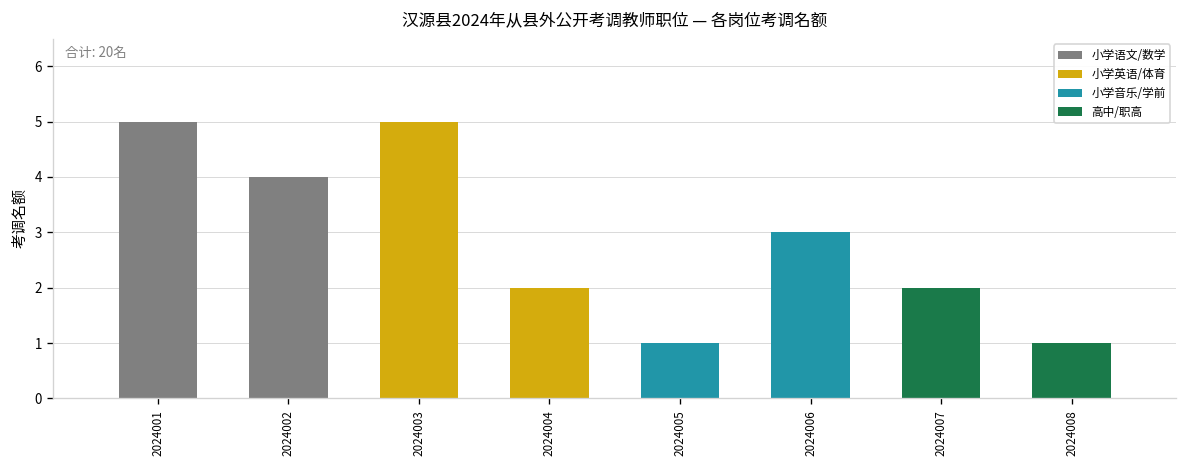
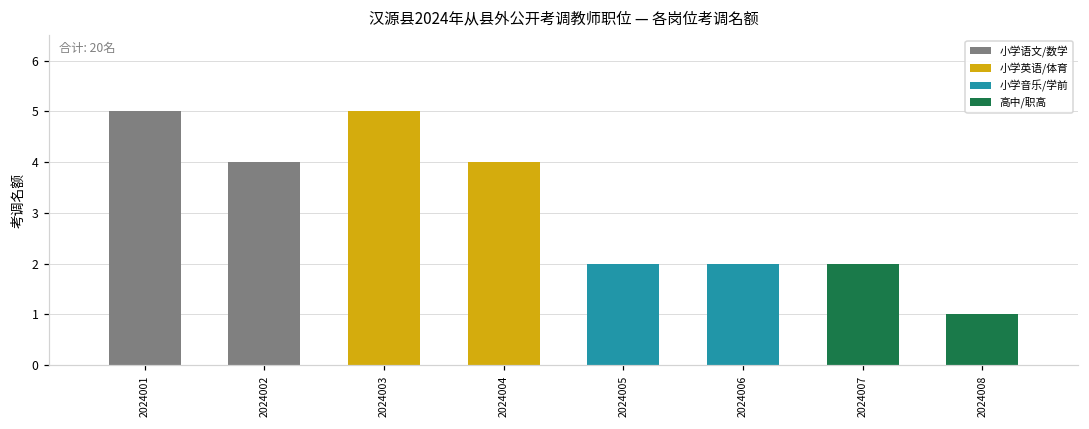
  {
    "2024001": 5,
    "2024002": 4,
    "2024003": 5,
-   "2024004": 2,
-   "2024005": 1,
-   "2024006": 3,
+   "2024004": 4,
+   "2024005": 2,
+   "2024006": 2,
    "2024007": 2,
    "2024008": 1
  }
